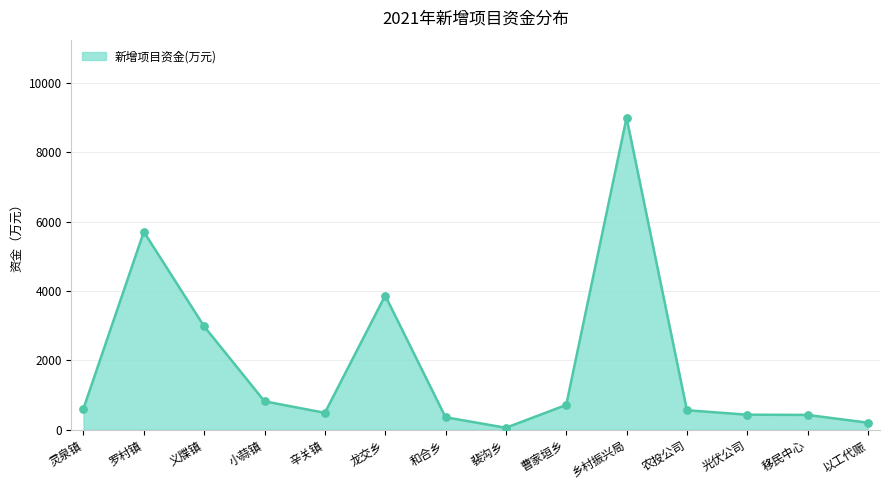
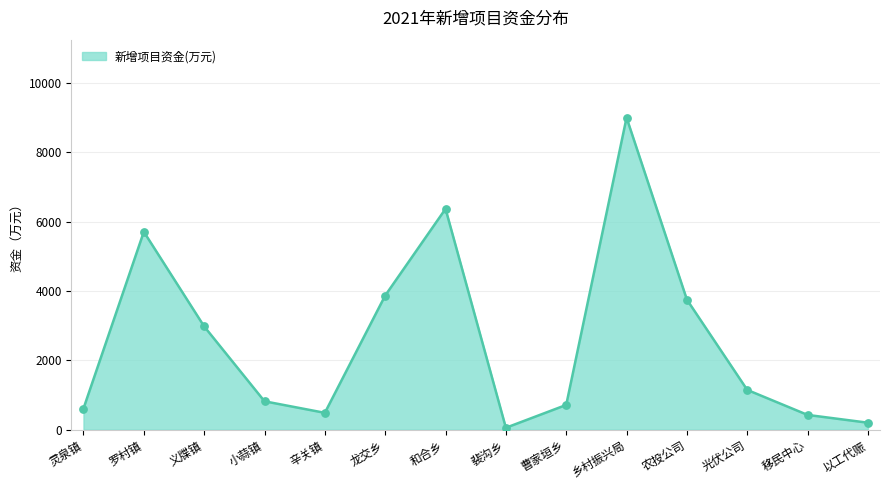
  {
    "灵泉镇": 600,
    "罗村镇": 5700,
    "义牒镇": 3000,
    "小蒜镇": 800,
    "辛关镇": 500,
    "龙交乡": 3900,
-   "和合乡": 400,
+   "和合乡": 6400,
    "裴沟乡": 100,
    "曹家垣乡": 700,
    "乡村振兴局": 9000,
-   "农投公司": 600,
-   "光伏公司": 400,
+   "农投公司": 3800,
+   "光伏公司": 1100,
    "移民中心": 400,
    "以工代赈": 200
  }
